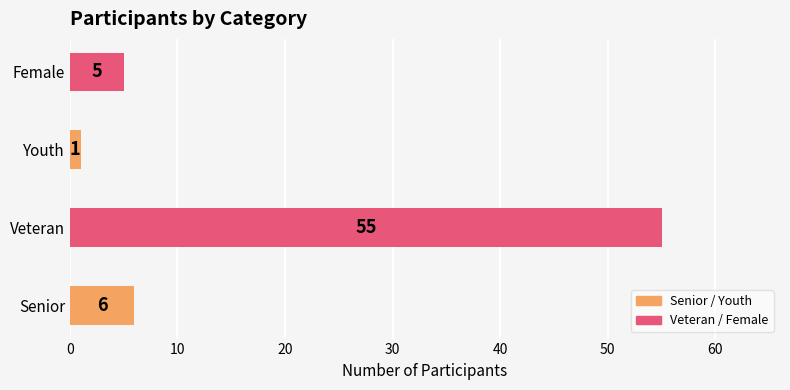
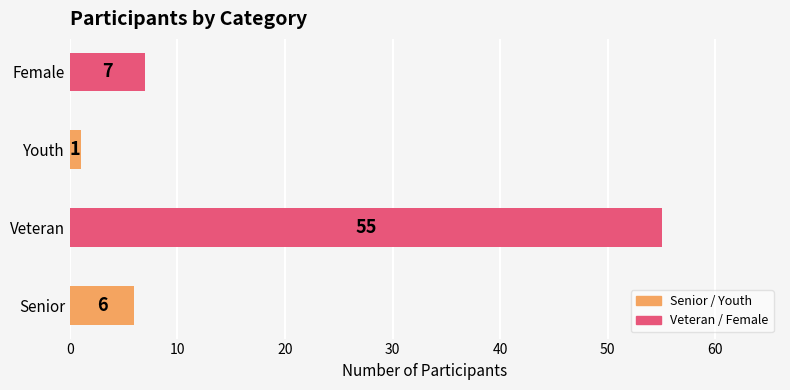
  {
-   "Female": 5,
+   "Female": 7,
    "Youth": 1,
    "Veteran": 55,
    "Senior": 6
  }
